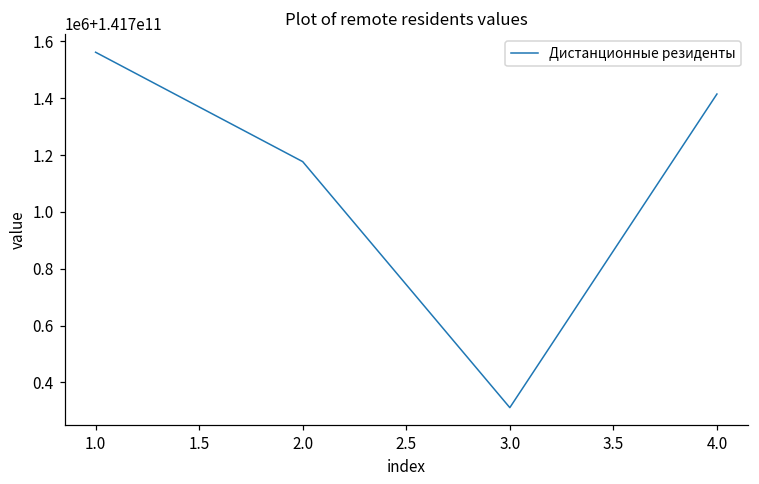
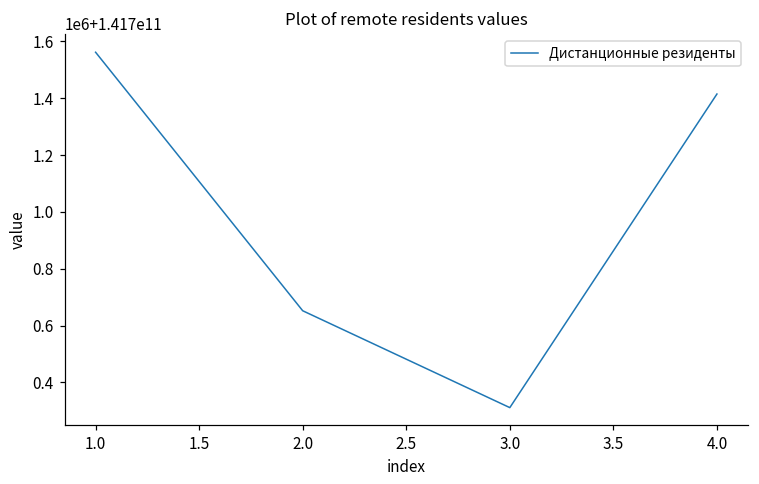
  {
    "1.0": 141701560000,
-   "2.0": 141701180000,
+   "2.0": 141700650000,
    "3.0": 141700310000,
    "4.0": 141701420000
  }
